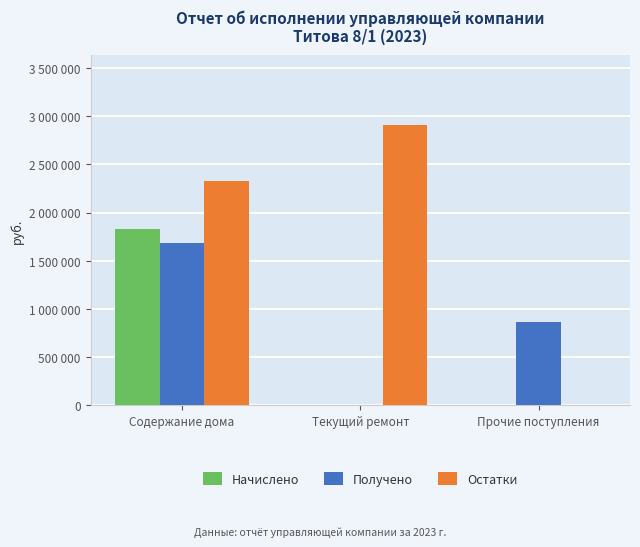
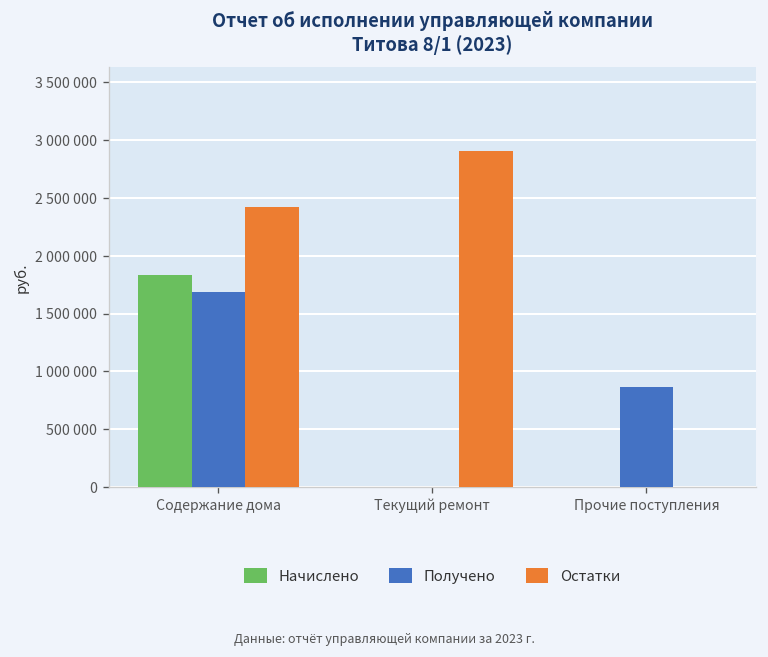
  {
    "Начислено": {
      "Содержание дома": 1800000,
      "Текущий ремонт": 0,
      "Прочие поступления": 0
    },
    "Получено": {
      "Содержание дома": 1700000,
      "Текущий ремонт": 0,
      "Прочие поступления": 900000
    },
    "Остатки": {
-     "Содержание дома": 2300000,
+     "Содержание дома": 2400000,
      "Текущий ремонт": 2900000,
      "Прочие поступления": 0
    }
  }
